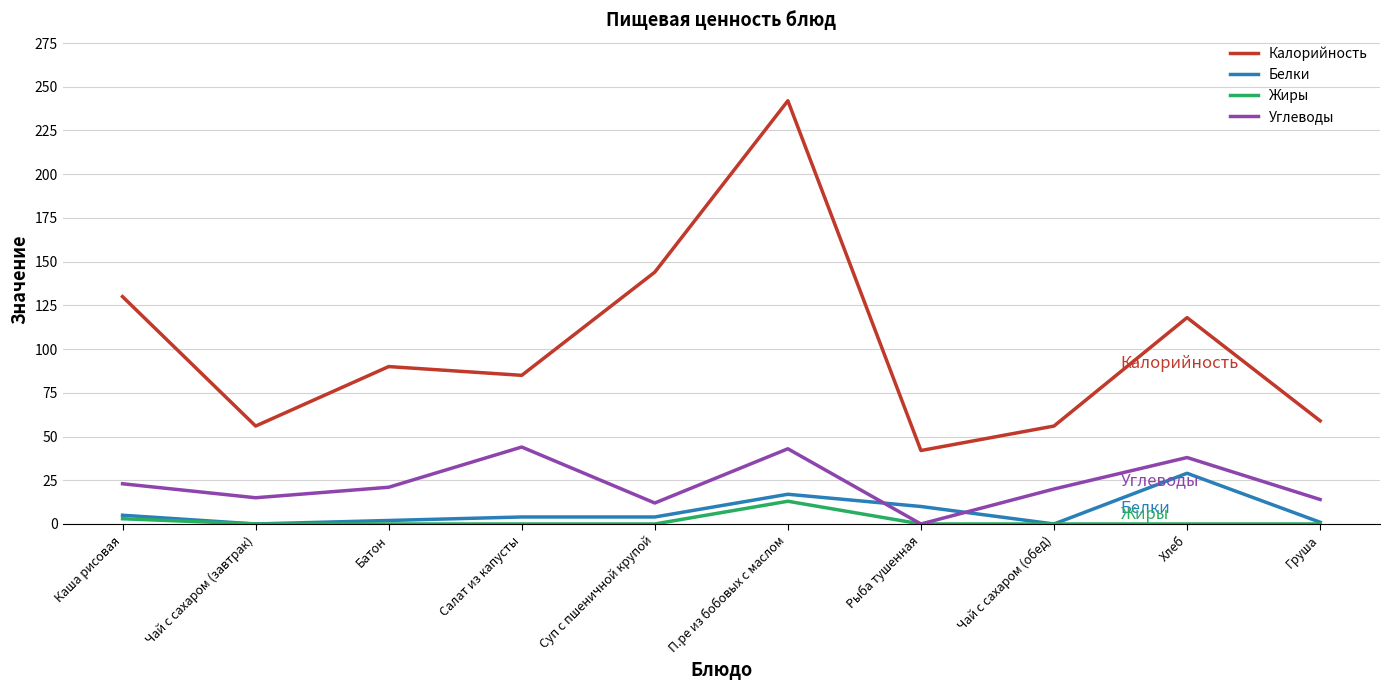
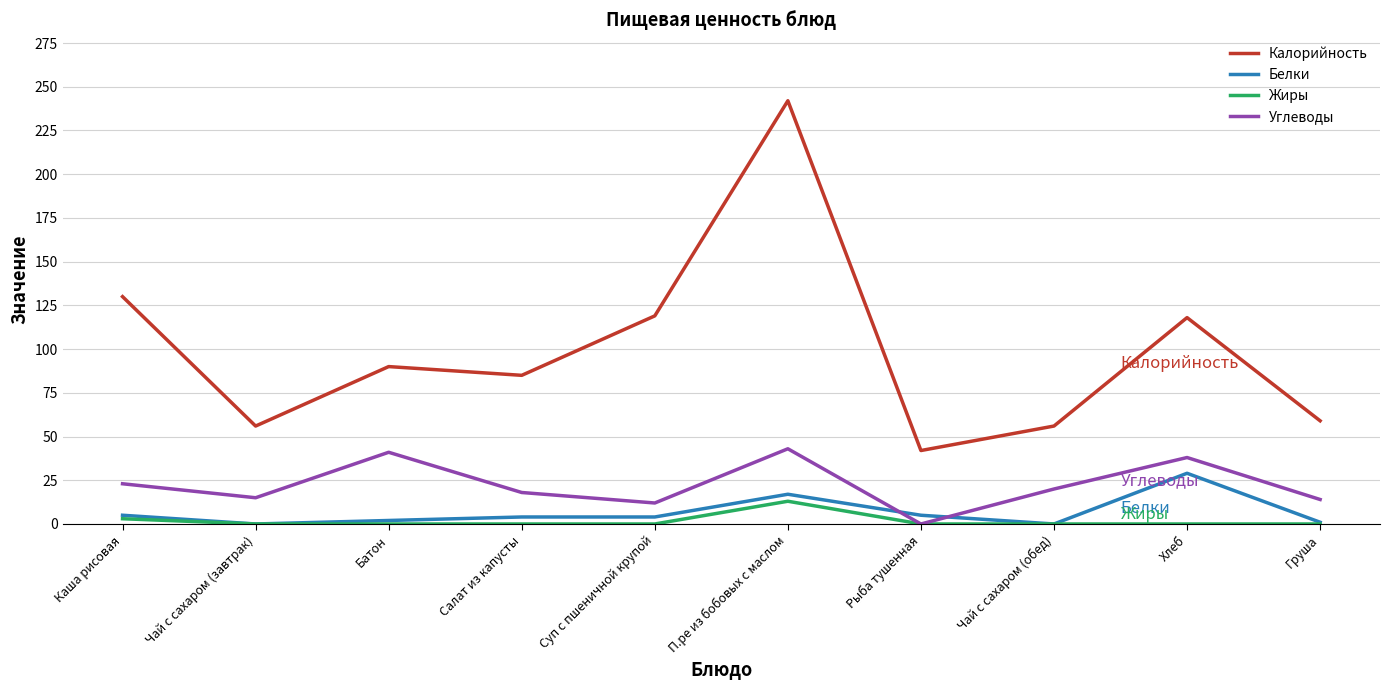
  {
    "Калорийность": {
      "Каша рисовая": 130,
      "Чай с сахаром (завтрак)": 56,
      "Батон": 90,
      "Салат из капусты": 85,
-     "Суп с пшеничной крупой": 144,
+     "Суп с пшеничной крупой": 119,
      "П.ре из бобовых с маслом": 242,
      "Рыба тушенная": 42,
      "Чай с сахаром (обед)": 56,
      "Хлеб": 118,
      "Груша": 59
    },
    "Белки": {
      "Каша рисовая": 5,
      "Батон": 2,
      "Салат из капусты": 4,
      "Суп с пшеничной крупой": 4,
      "П.ре из бобовых с маслом": 17,
-     "Рыба тушенная": 10,
+     "Рыба тушенная": 5,
      "Хлеб": 29
    },
    "Жиры": {
      "Каша рисовая": 3,
      "Батон": 0,
      "Салат из капусты": 0,
      "Суп с пшеничной крупой": 0,
      "П.ре из бобовых с маслом": 13,
      "Хлеб": 0
    },
    "Углеводы": {
      "Каша рисовая": 23,
      "Чай с сахаром (завтрак)": 15,
-     "Батон": 21,
-     "Салат из капусты": 44,
+     "Батон": 41,
+     "Салат из капусты": 18,
      "Суп с пшеничной крупой": 12,
      "П.ре из бобовых с маслом": 43,
      "Чай с сахаром (обед)": 20,
      "Хлеб": 38,
      "Груша": 14
    }
  }
